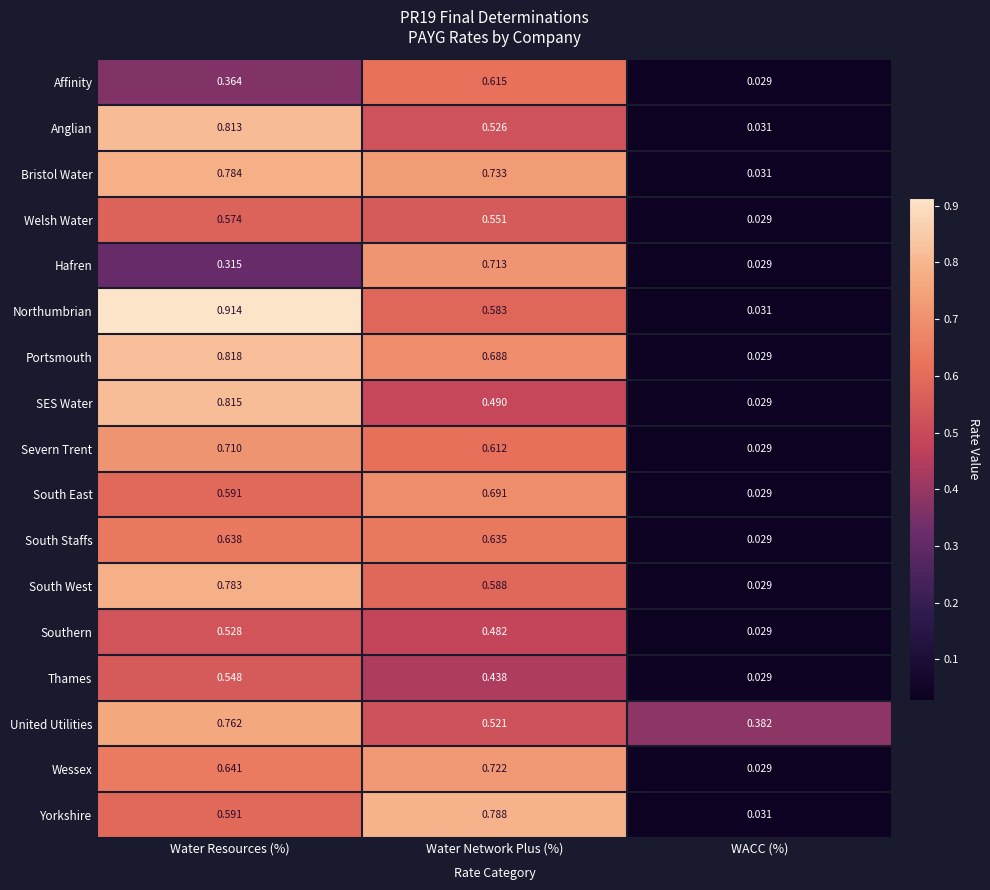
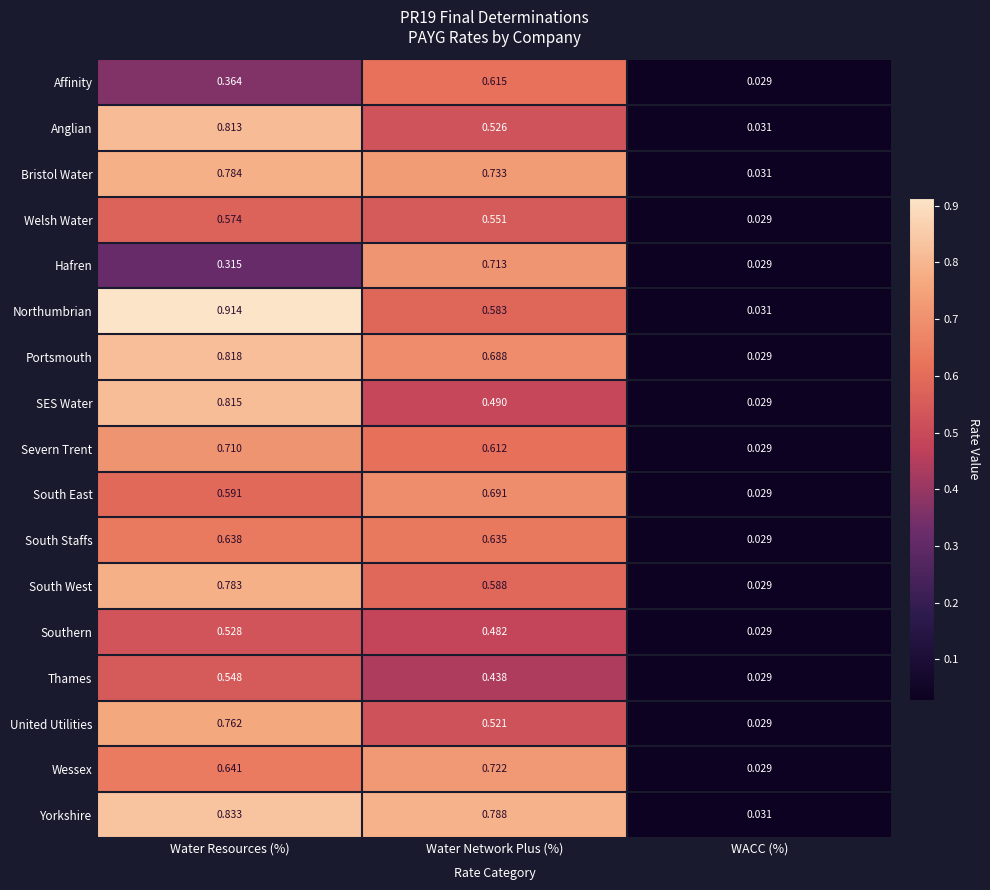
  {
    "Affinity": {
      "Water Resources (%)": 0.364,
      "Water Network Plus (%)": 0.615,
      "WACC (%)": 0.029
    },
    "Anglian": {
      "Water Resources (%)": 0.813,
      "Water Network Plus (%)": 0.526,
      "WACC (%)": 0.031
    },
    "Bristol Water": {
      "Water Resources (%)": 0.784,
      "Water Network Plus (%)": 0.733,
      "WACC (%)": 0.031
    },
    "Welsh Water": {
      "Water Resources (%)": 0.574,
      "Water Network Plus (%)": 0.551,
      "WACC (%)": 0.029
    },
    "Hafren": {
      "Water Resources (%)": 0.315,
      "Water Network Plus (%)": 0.713,
      "WACC (%)": 0.029
    },
    "Northumbrian": {
      "Water Resources (%)": 0.914,
      "Water Network Plus (%)": 0.583,
      "WACC (%)": 0.031
    },
    "Portsmouth": {
      "Water Resources (%)": 0.818,
      "Water Network Plus (%)": 0.688,
      "WACC (%)": 0.029
    },
    "SES Water": {
      "Water Resources (%)": 0.815,
      "Water Network Plus (%)": 0.490,
      "WACC (%)": 0.029
    },
    "Severn Trent": {
      "Water Resources (%)": 0.710,
      "Water Network Plus (%)": 0.612,
      "WACC (%)": 0.029
    },
    "South East": {
      "Water Resources (%)": 0.591,
      "Water Network Plus (%)": 0.691,
      "WACC (%)": 0.029
    },
    "South Staffs": {
      "Water Resources (%)": 0.638,
      "Water Network Plus (%)": 0.635,
      "WACC (%)": 0.029
    },
    "South West": {
      "Water Resources (%)": 0.783,
      "Water Network Plus (%)": 0.588,
      "WACC (%)": 0.029
    },
    "Southern": {
      "Water Resources (%)": 0.528,
      "Water Network Plus (%)": 0.482,
      "WACC (%)": 0.029
    },
    "Thames": {
      "Water Resources (%)": 0.548,
      "Water Network Plus (%)": 0.438,
      "WACC (%)": 0.029
    },
    "United Utilities": {
      "Water Resources (%)": 0.762,
      "Water Network Plus (%)": 0.521,
-     "WACC (%)": 0.382
+     "WACC (%)": 0.029
    },
    "Wessex": {
      "Water Resources (%)": 0.641,
      "Water Network Plus (%)": 0.722,
      "WACC (%)": 0.029
    },
    "Yorkshire": {
-     "Water Resources (%)": 0.591,
+     "Water Resources (%)": 0.833,
      "Water Network Plus (%)": 0.788,
      "WACC (%)": 0.031
    }
  }
